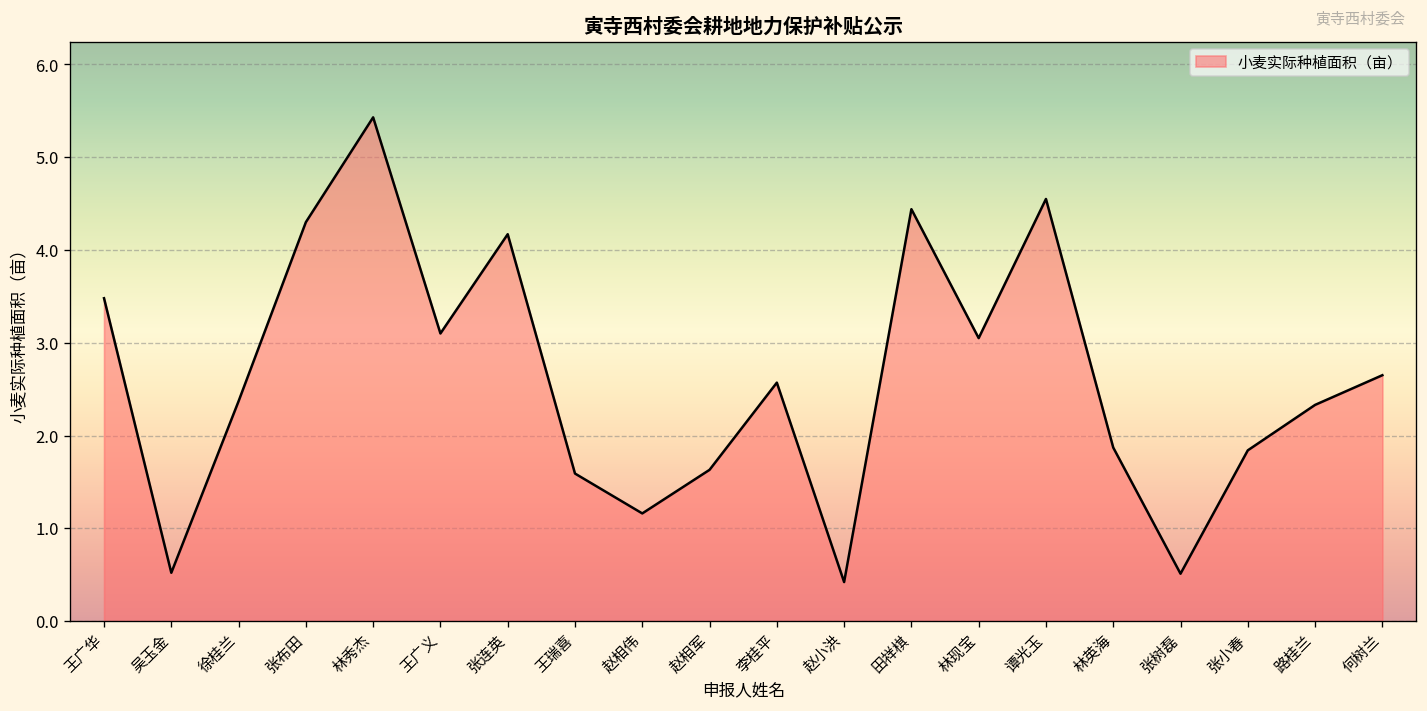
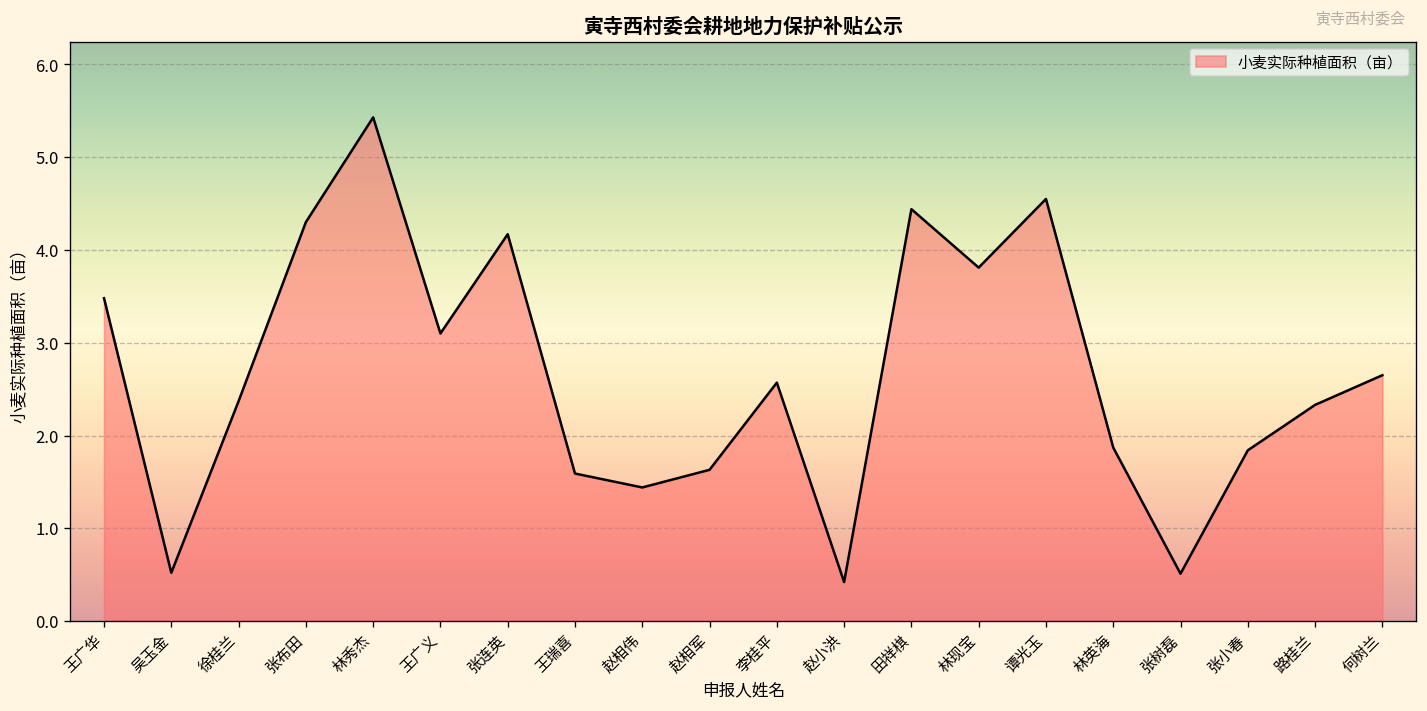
  {
    "王广华": 3.5,
    "吴玉金": 0.5,
    "徐桂兰": 2.4,
    "张布田": 4.3,
    "林秀杰": 5.4,
    "王广义": 3.1,
    "张连英": 4.2,
    "王瑞喜": 1.6,
-   "赵相伟": 1.2,
+   "赵相伟": 1.4,
    "赵相军": 1.6,
    "李桂平": 2.6,
    "赵小洪": 0.4,
    "田祥棋": 4.4,
-   "林现宝": 3.1,
+   "林现宝": 3.8,
    "谭光玉": 4.6,
    "林英海": 1.9,
    "张树磊": 0.5,
    "张小春": 1.8,
    "路桂兰": 2.3,
    "何树兰": 2.7
  }
